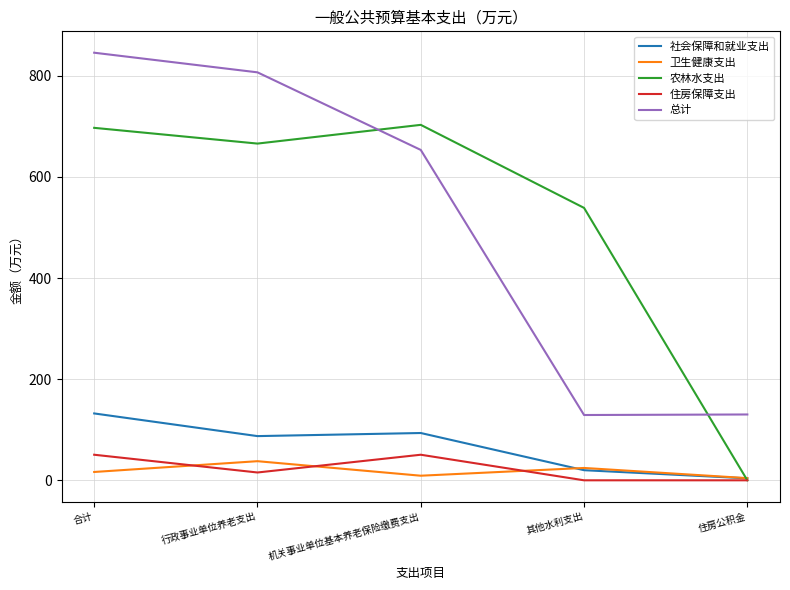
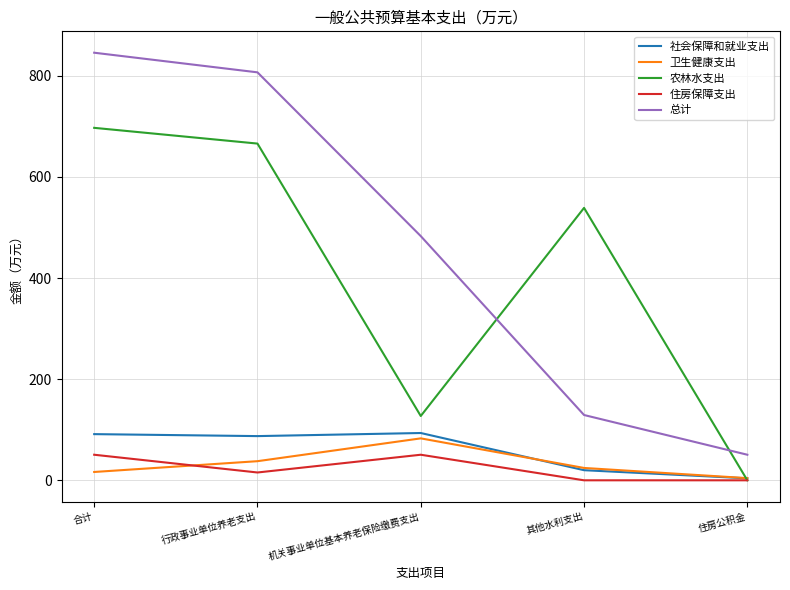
  {
    "社会保障和就业支出": {
-     "合计": 130,
+     "合计": 90,
      "行政事业单位养老支出": 90,
      "机关事业单位基本养老保险缴费支出": 90
    },
    "卫生健康支出": {
      "合计": 20,
      "行政事业单位养老支出": 40,
-     "机关事业单位基本养老保险缴费支出": 10
+     "机关事业单位基本养老保险缴费支出": 80
    },
    "农林水支出": {
      "合计": 700,
      "行政事业单位养老支出": 670,
-     "机关事业单位基本养老保险缴费支出": 700,
+     "机关事业单位基本养老保险缴费支出": 130,
      "其他水利支出": 540
    },
    "住房保障支出": {
      "合计": 50,
      "行政事业单位养老支出": 20,
      "机关事业单位基本养老保险缴费支出": 50,
      "其他水利支出": 0
    },
    "总计": {
      "合计": 850,
      "行政事业单位养老支出": 810,
-     "机关事业单位基本养老保险缴费支出": 650,
+     "机关事业单位基本养老保险缴费支出": 480,
      "其他水利支出": 130,
-     "住房公积金": 130
+     "住房公积金": 50
    }
  }
